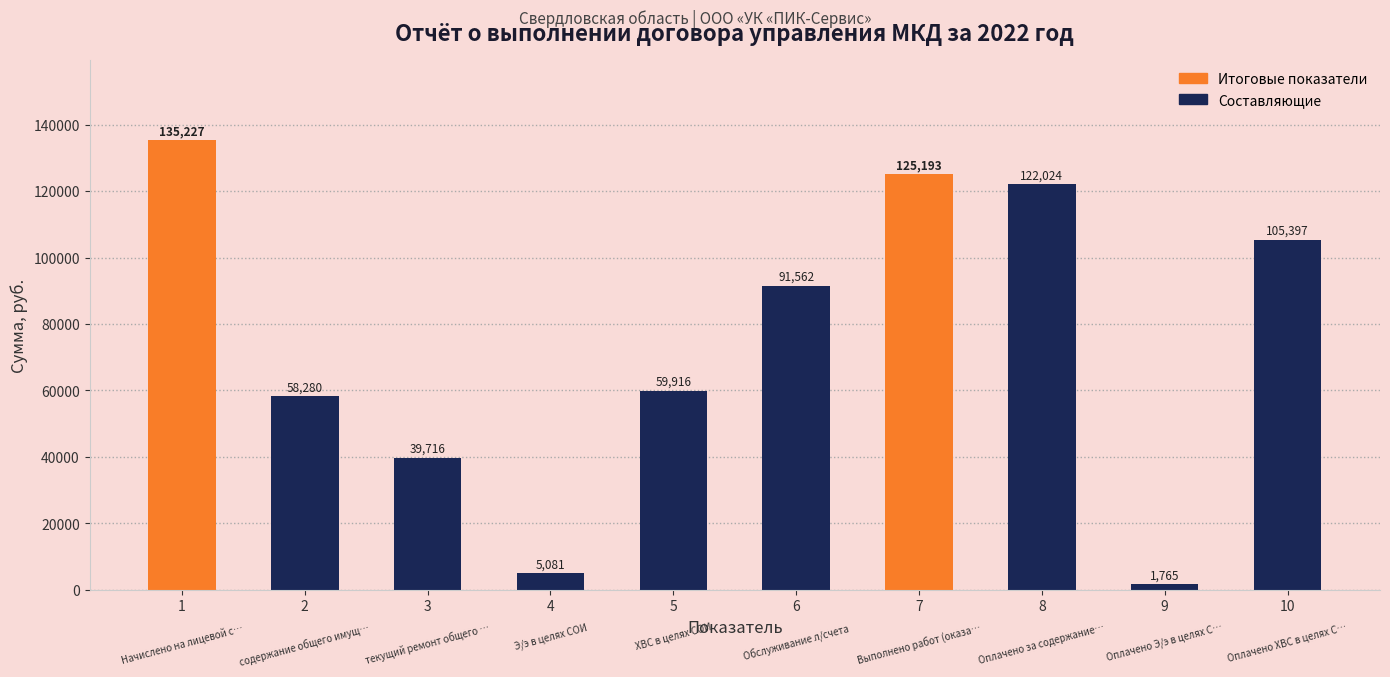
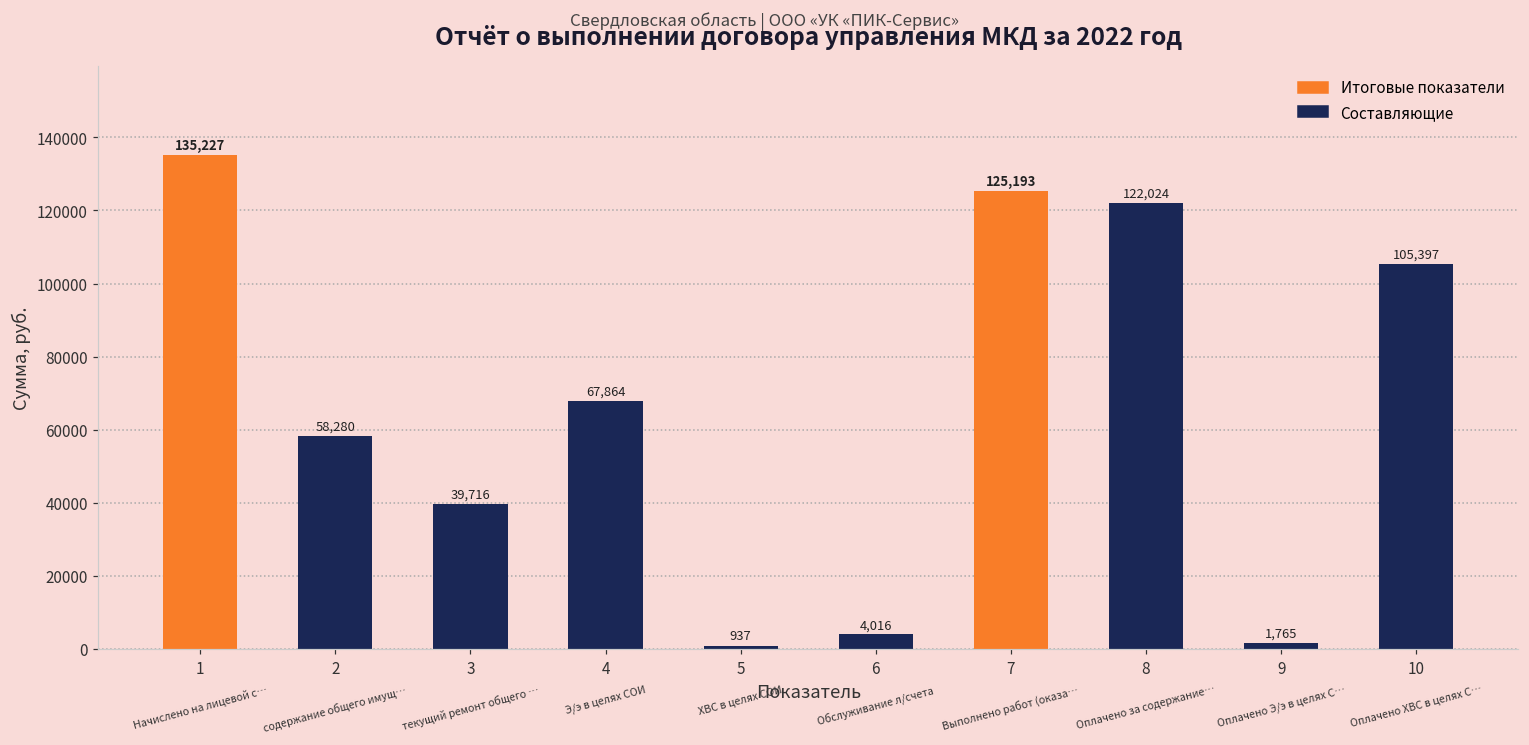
  {
    "1": "135,227",
    "2": "58,280",
    "3": "39,716",
-   "4": "5,081",
-   "5": "59,916",
-   "6": "91,562",
+   "4": "67,864",
+   "5": "937",
+   "6": "4,016",
    "7": "125,193",
    "8": "122,024",
    "9": "1,765",
    "10": "105,397"
  }
